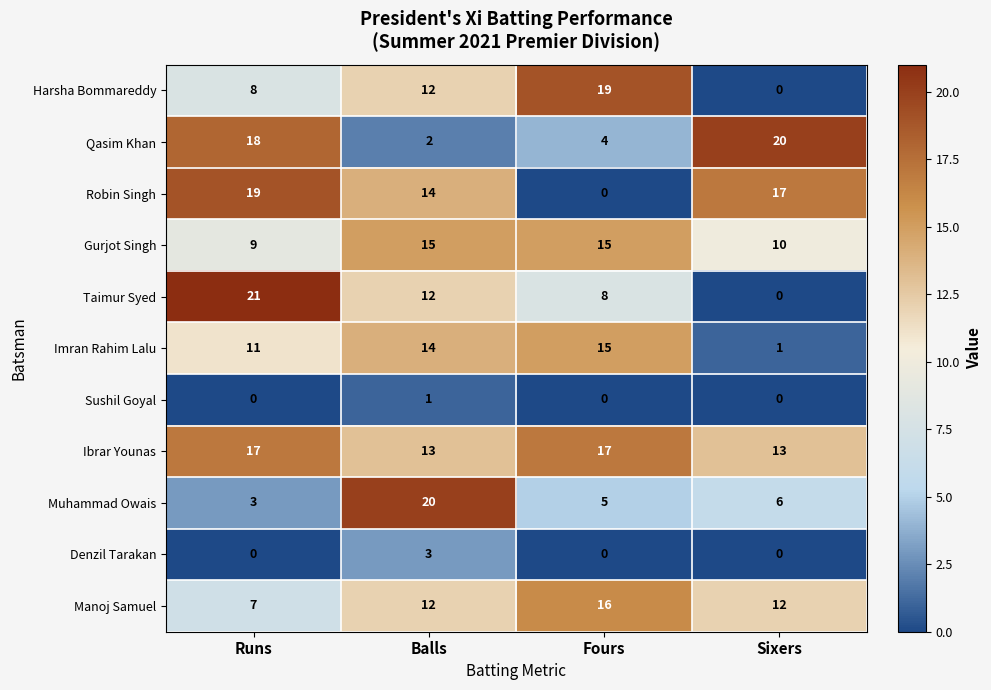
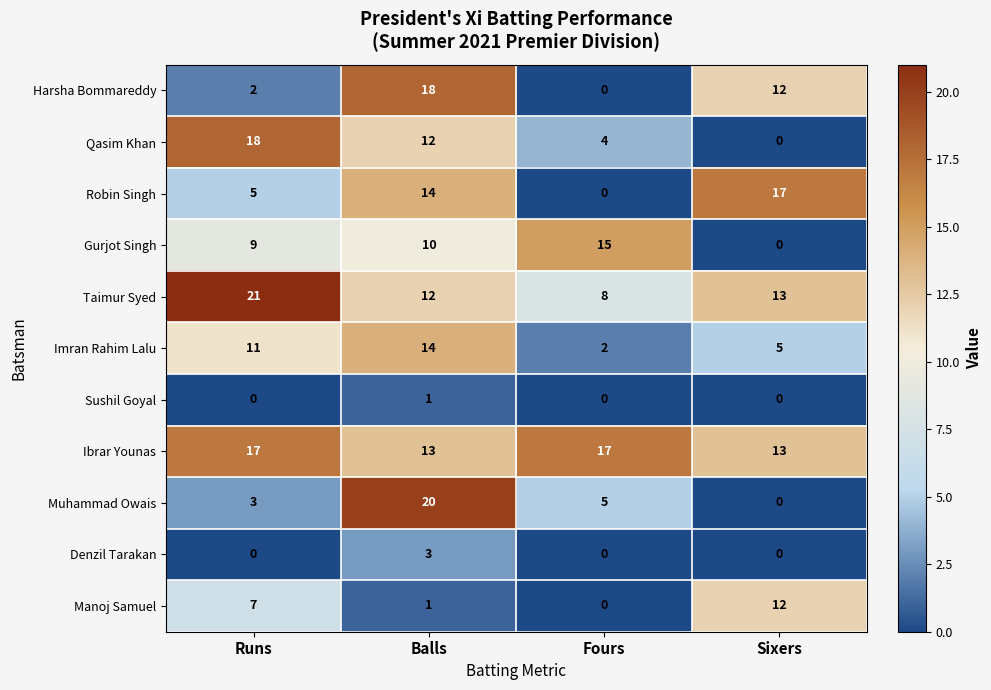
  {
    "Harsha Bommareddy": {
-     "Runs": 8,
-     "Balls": 12,
-     "Fours": 19,
-     "Sixers": 0
+     "Runs": 2,
+     "Balls": 18,
+     "Fours": 0,
+     "Sixers": 12
    },
    "Qasim Khan": {
      "Runs": 18,
-     "Balls": 2,
+     "Balls": 12,
      "Fours": 4,
-     "Sixers": 20
+     "Sixers": 0
    },
    "Robin Singh": {
-     "Runs": 19,
+     "Runs": 5,
      "Balls": 14,
      "Fours": 0,
      "Sixers": 17
    },
    "Gurjot Singh": {
      "Runs": 9,
-     "Balls": 15,
+     "Balls": 10,
      "Fours": 15,
-     "Sixers": 10
+     "Sixers": 0
    },
    "Taimur Syed": {
      "Runs": 21,
      "Balls": 12,
      "Fours": 8,
-     "Sixers": 0
+     "Sixers": 13
    },
    "Imran Rahim Lalu": {
      "Runs": 11,
      "Balls": 14,
-     "Fours": 15,
-     "Sixers": 1
+     "Fours": 2,
+     "Sixers": 5
    },
    "Sushil Goyal": {
      "Runs": 0,
      "Balls": 1,
      "Fours": 0,
      "Sixers": 0
    },
    "Ibrar Younas": {
      "Runs": 17,
      "Balls": 13,
      "Fours": 17,
      "Sixers": 13
    },
    "Muhammad Owais": {
      "Runs": 3,
      "Balls": 20,
      "Fours": 5,
-     "Sixers": 6
+     "Sixers": 0
    },
    "Denzil Tarakan": {
      "Runs": 0,
      "Balls": 3,
      "Fours": 0,
      "Sixers": 0
    },
    "Manoj Samuel": {
      "Runs": 7,
-     "Balls": 12,
-     "Fours": 16,
+     "Balls": 1,
+     "Fours": 0,
      "Sixers": 12
    }
  }
